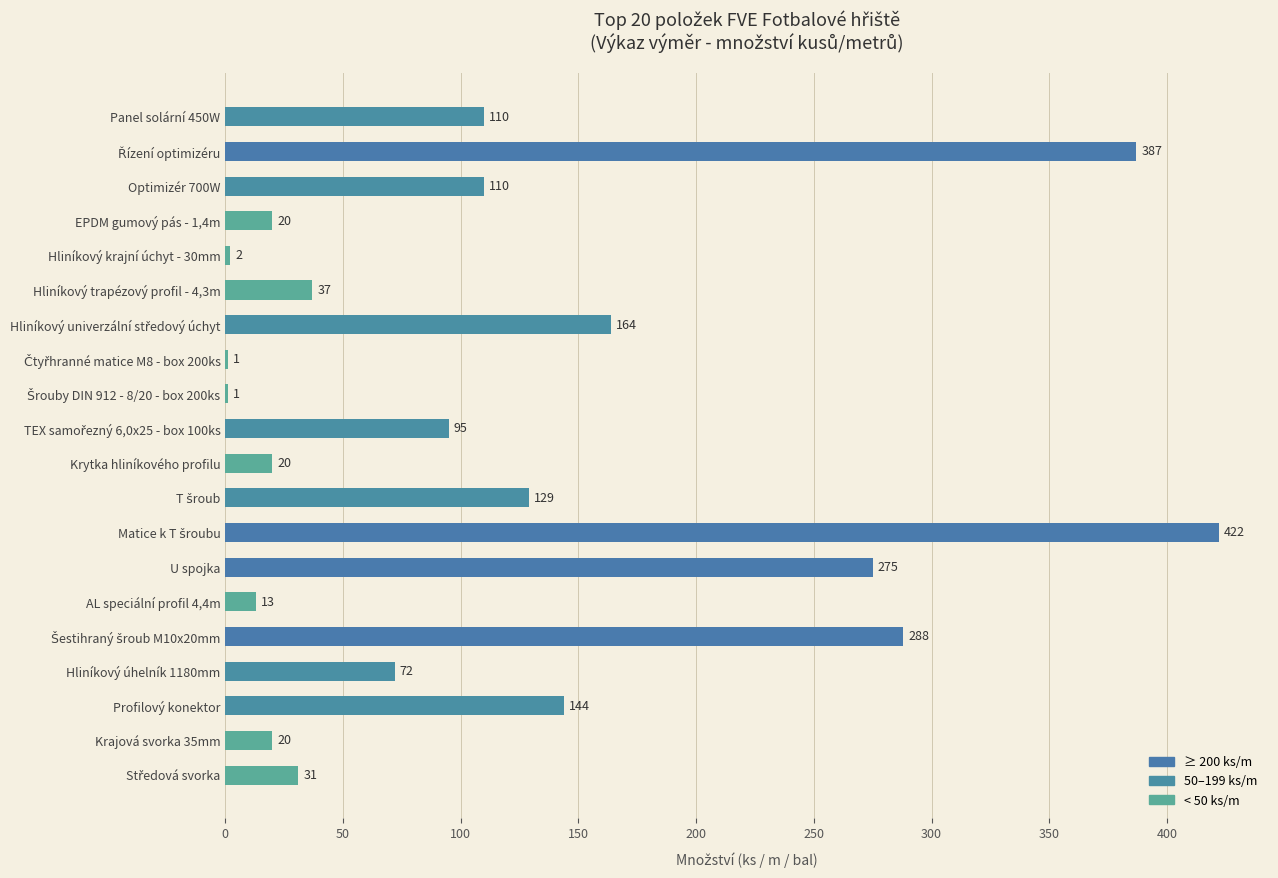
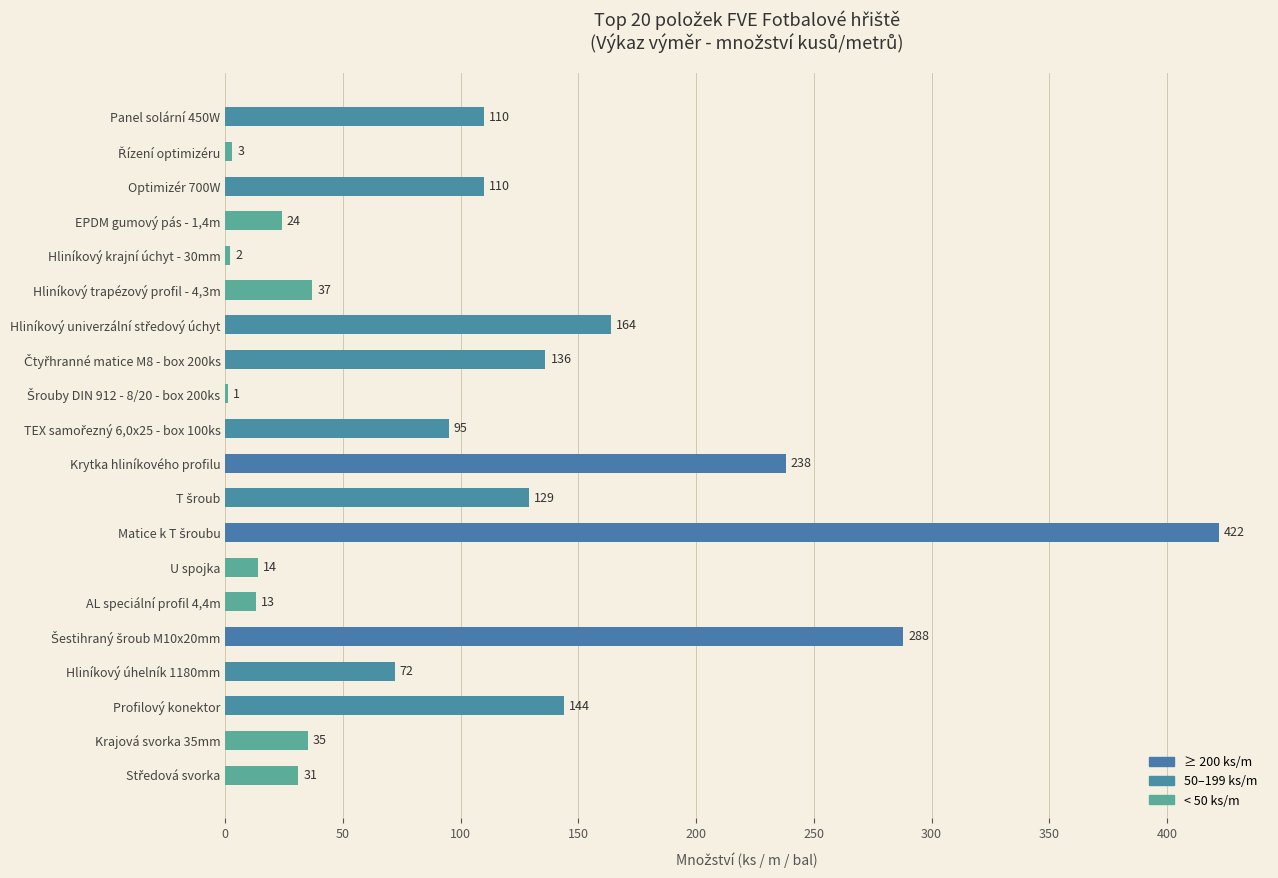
  {
    "Panel solární 450W": 110,
-   "Řízení optimizéru": 387,
+   "Řízení optimizéru": 3,
    "Optimizér 700W": 110,
-   "EPDM gumový pás - 1,4m": 20,
+   "EPDM gumový pás - 1,4m": 24,
    "Hliníkový krajní úchyt - 30mm": 2,
    "Hliníkový trapézový profil - 4,3m": 37,
    "Hliníkový univerzální středový úchyt": 164,
-   "Čtyřhranné matice M8 - box 200ks": 1,
+   "Čtyřhranné matice M8 - box 200ks": 136,
    "Šrouby DIN 912 - 8/20 - box 200ks": 1,
    "TEX samořezný 6,0x25 - box 100ks": 95,
-   "Krytka hliníkového profilu": 20,
+   "Krytka hliníkového profilu": 238,
    "T šroub": 129,
    "Matice k T šroubu": 422,
-   "U spojka": 275,
+   "U spojka": 14,
    "AL speciální profil 4,4m": 13,
    "Šestihraný šroub M10x20mm": 288,
    "Hliníkový úhelník 1180mm": 72,
    "Profilový konektor": 144,
-   "Krajová svorka 35mm": 20,
+   "Krajová svorka 35mm": 35,
    "Středová svorka": 31
  }
